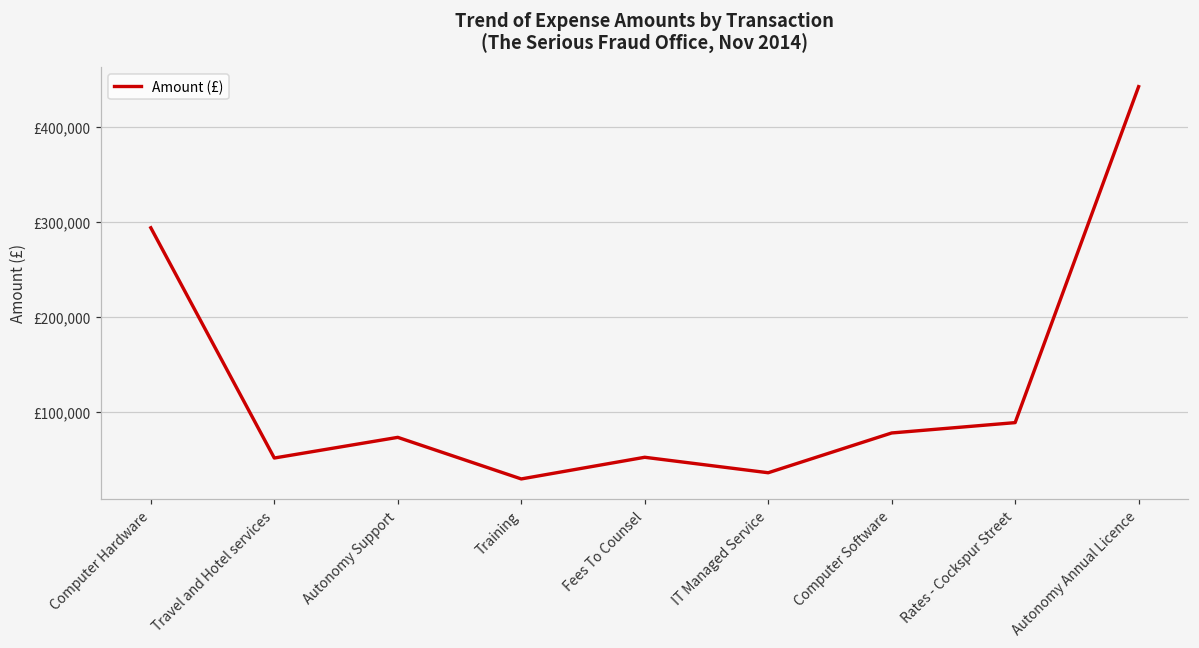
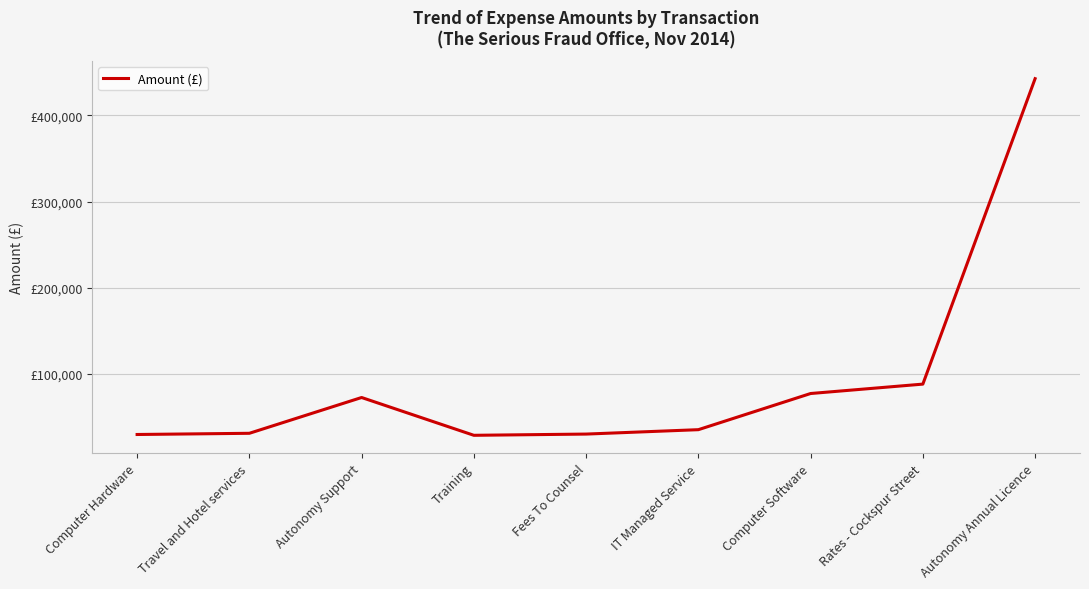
  {
-   "Computer Hardware": "£290,000",
-   "Travel and Hotel services": "£50,000",
+   "Computer Hardware": "£30,000",
+   "Travel and Hotel services": "£30,000",
    "Autonomy Support": "£70,000",
    "Training": "£30,000",
-   "Fees To Counsel": "£50,000",
+   "Fees To Counsel": "£30,000",
    "IT Managed Service": "£40,000",
    "Computer Software": "£80,000",
    "Rates - Cockspur Street": "£90,000",
    "Autonomy Annual Licence": "£440,000"
  }
